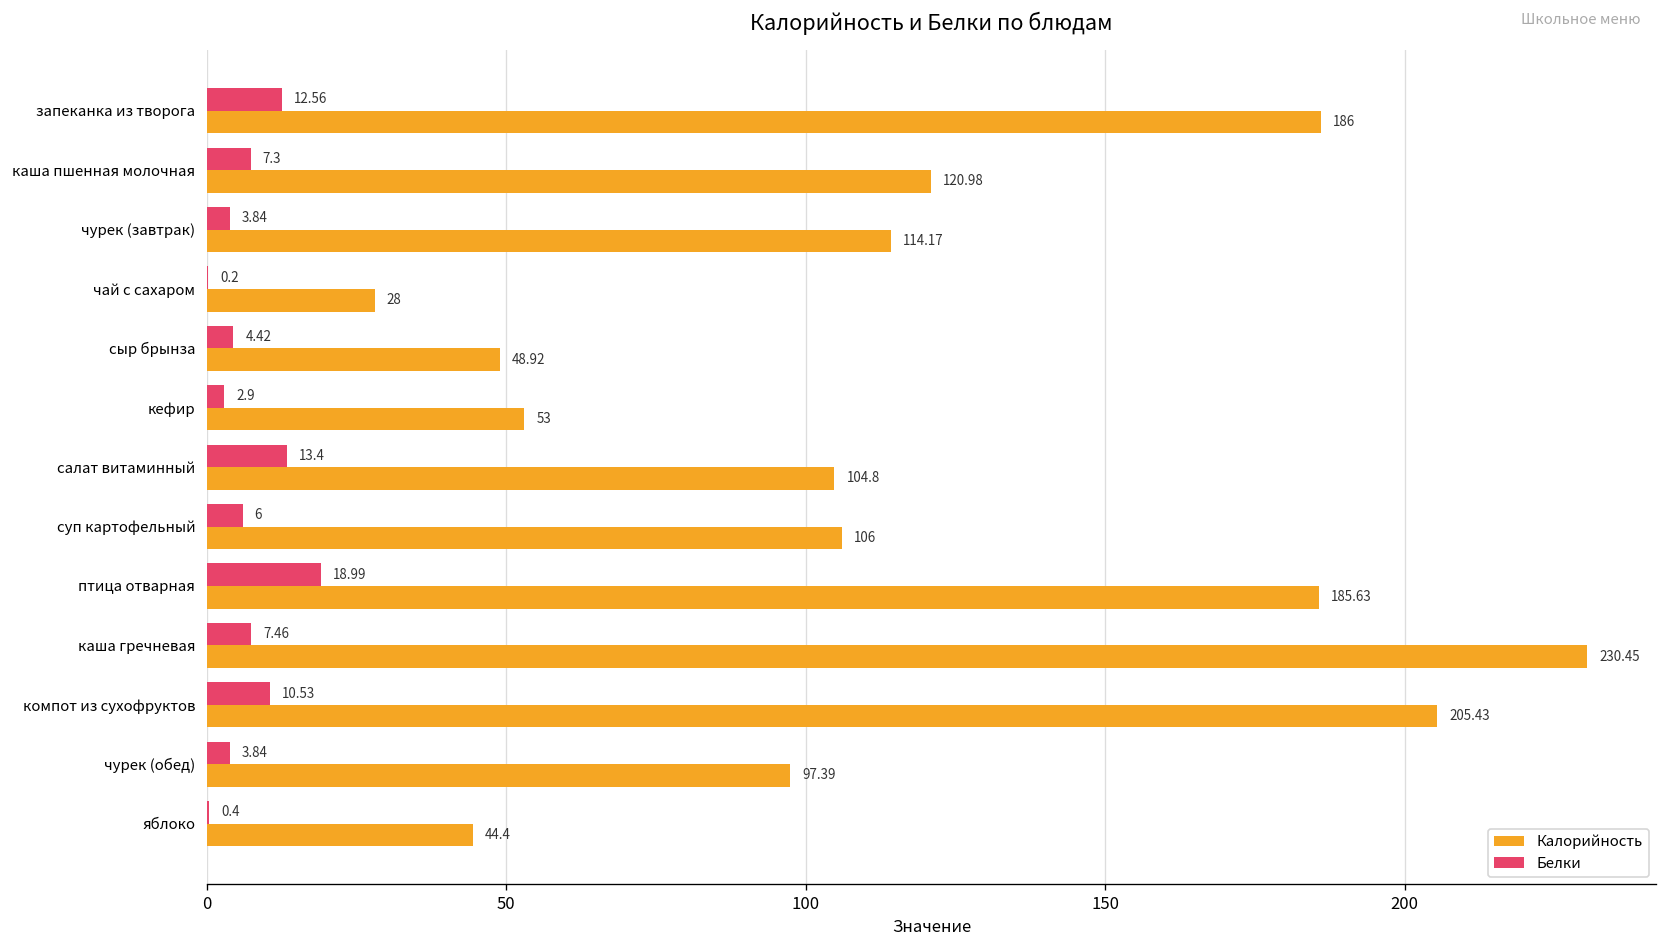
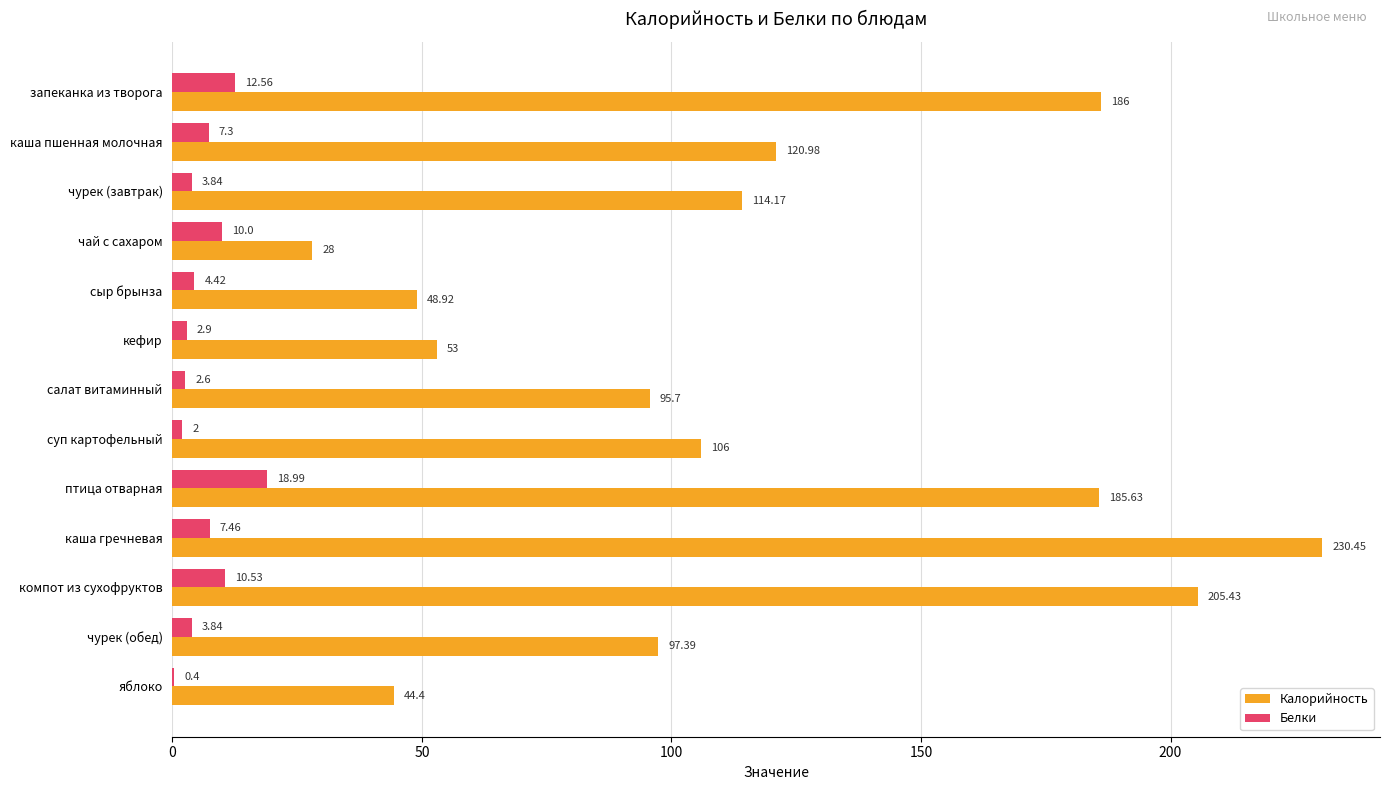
  {
    "Калорийность": {
      "запеканка из творога": 186,
      "каша пшенная молочная": 120.98,
      "чурек (завтрак)": 114.17,
      "чай с сахаром": 28,
      "сыр брынза": 48.92,
      "кефир": 53,
-     "салат витаминный": 104.8,
+     "салат витаминный": 95.7,
      "суп картофельный": 106,
      "птица отварная": 185.63,
      "каша гречневая": 230.45,
      "компот из сухофруктов": 205.43,
      "чурек (обед)": 97.39,
      "яблоко": 44.4
    },
    "Белки": {
      "запеканка из творога": 12.56,
      "каша пшенная молочная": 7.3,
      "чурек (завтрак)": 3.84,
-     "чай с сахаром": 0.2,
+     "чай с сахаром": 10.0,
      "сыр брынза": 4.42,
      "кефир": 2.9,
-     "салат витаминный": 13.4,
-     "суп картофельный": 6,
+     "салат витаминный": 2.6,
+     "суп картофельный": 2,
      "птица отварная": 18.99,
      "каша гречневая": 7.46,
      "компот из сухофруктов": 10.53,
      "чурек (обед)": 3.84,
      "яблоко": 0.4
    }
  }
